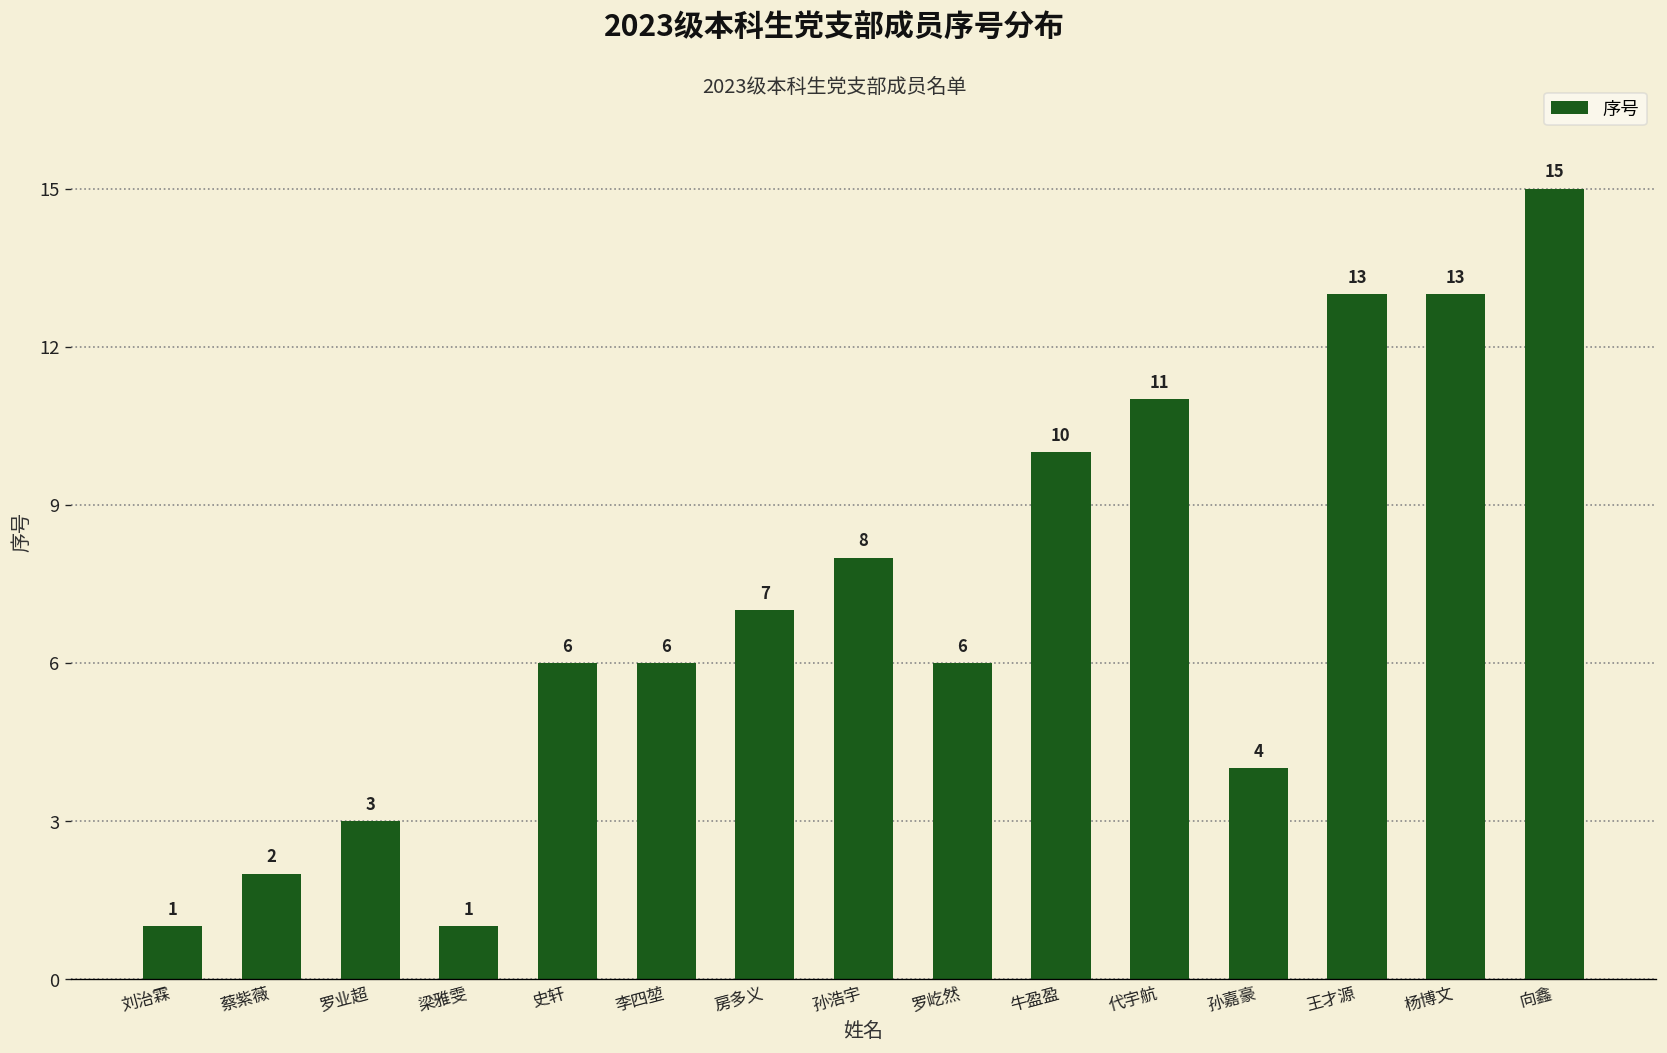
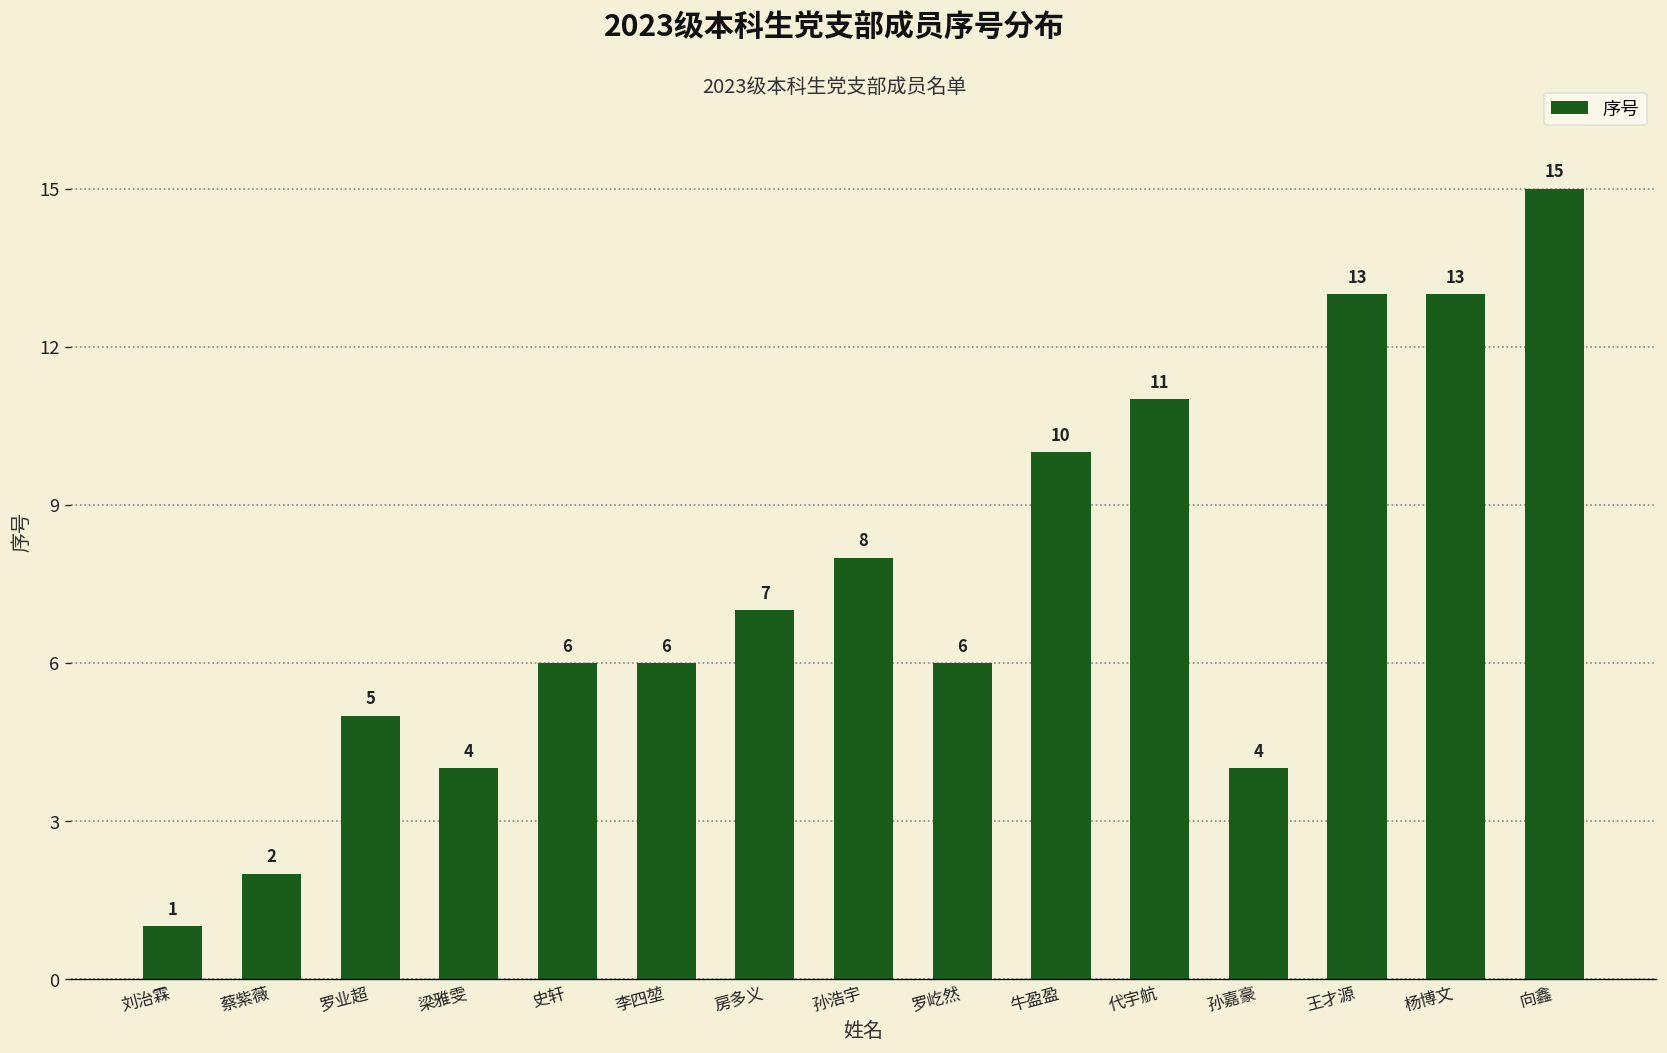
  {
    "刘治霖": 1,
    "蔡紫薇": 2,
-   "罗业超": 3,
-   "梁雅雯": 1,
+   "罗业超": 5,
+   "梁雅雯": 4,
    "史轩": 6,
    "李四堃": 6,
    "房多义": 7,
    "孙浩宇": 8,
    "罗屹然": 6,
    "牛盈盈": 10,
    "代宇航": 11,
    "孙嘉豪": 4,
    "王才源": 13,
    "杨博文": 13,
    "向鑫": 15
  }
